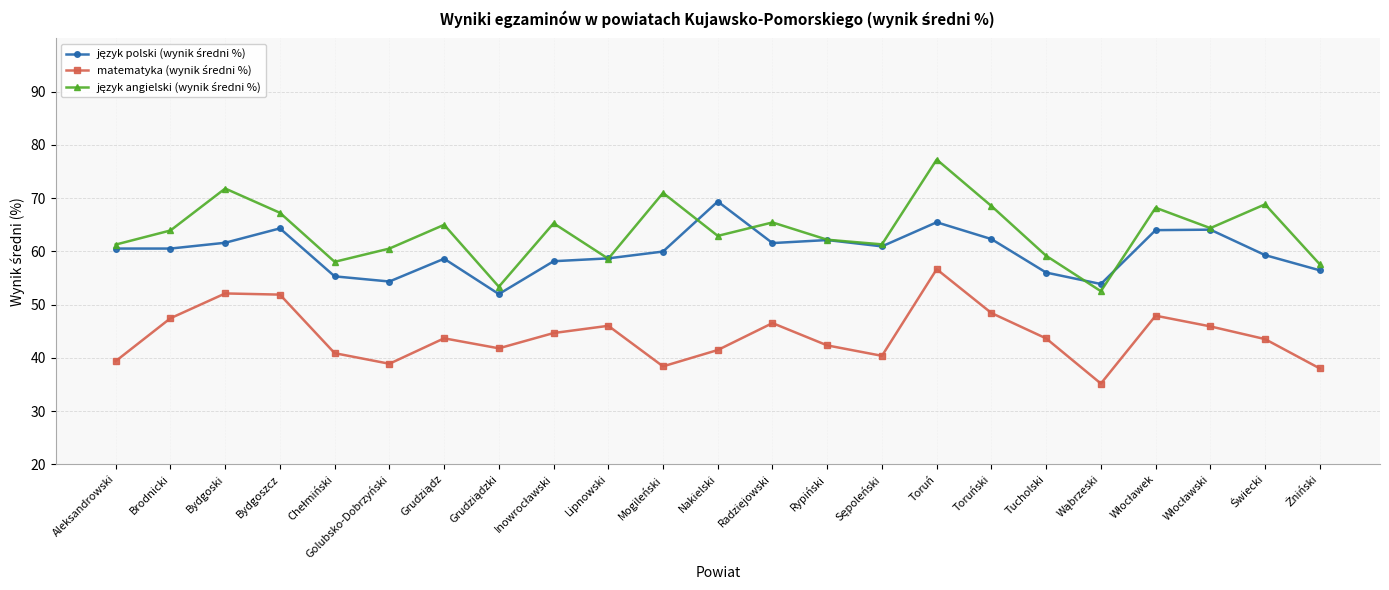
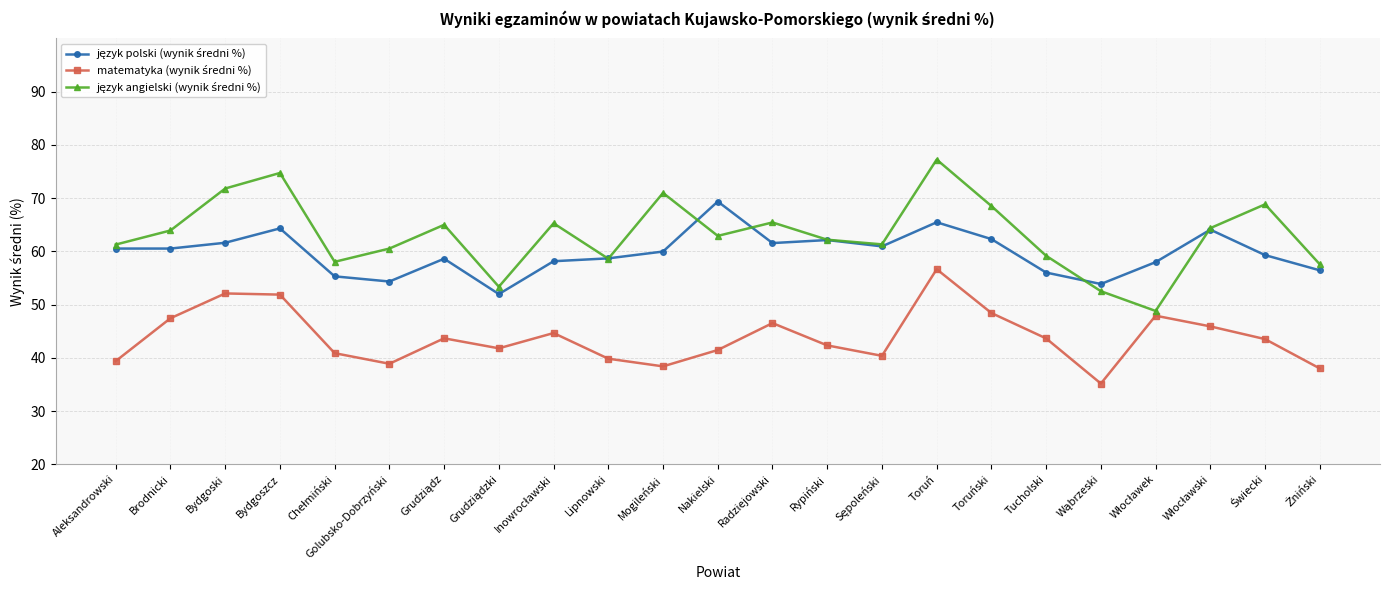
  {
    "język polski (wynik średni %)": {
      "Aleksandrowski": 61,
      "Brodnicki": 61,
      "Bydgoski": 62,
      "Bydgoszcz": 64,
      "Chełmiński": 55,
      "Golubsko-Dobrzyński": 54,
      "Grudziądz": 59,
      "Grudziądzki": 52,
      "Inowrocławski": 58,
      "Mogileński": 60,
      "Nakielski": 69,
      "Radziejowski": 62,
      "Toruń": 65,
      "Toruński": 62,
      "Tucholski": 56,
      "Wąbrzeski": 54,
-     "Włocławek": 64,
+     "Włocławek": 58,
      "Świecki": 59,
      "Żniński": 56
    },
    "matematyka (wynik średni %)": {
      "Aleksandrowski": 39,
      "Brodnicki": 47,
      "Bydgoski": 52,
      "Bydgoszcz": 52,
      "Chełmiński": 41,
      "Golubsko-Dobrzyński": 39,
      "Grudziądz": 44,
      "Grudziądzki": 42,
      "Inowrocławski": 45,
-     "Lipnowski": 46,
+     "Lipnowski": 40,
      "Mogileński": 38,
      "Nakielski": 41,
      "Radziejowski": 47,
      "Rypiński": 42,
      "Sępoleński": 40,
      "Toruń": 57,
      "Toruński": 48,
      "Tucholski": 44,
      "Wąbrzeski": 35,
      "Włocławek": 48,
      "Włocławski": 46,
      "Świecki": 44,
      "Żniński": 38
    },
    "język angielski (wynik średni %)": {
      "Aleksandrowski": 61,
      "Brodnicki": 64,
      "Bydgoski": 72,
-     "Bydgoszcz": 67,
+     "Bydgoszcz": 75,
      "Chełmiński": 58,
      "Golubsko-Dobrzyński": 61,
      "Grudziądz": 65,
      "Grudziądzki": 53,
      "Inowrocławski": 65,
      "Mogileński": 71,
      "Nakielski": 63,
      "Radziejowski": 65,
      "Toruń": 77,
      "Toruński": 69,
      "Tucholski": 59,
      "Wąbrzeski": 53,
-     "Włocławek": 68,
+     "Włocławek": 49,
      "Świecki": 69,
      "Żniński": 58
    }
  }
